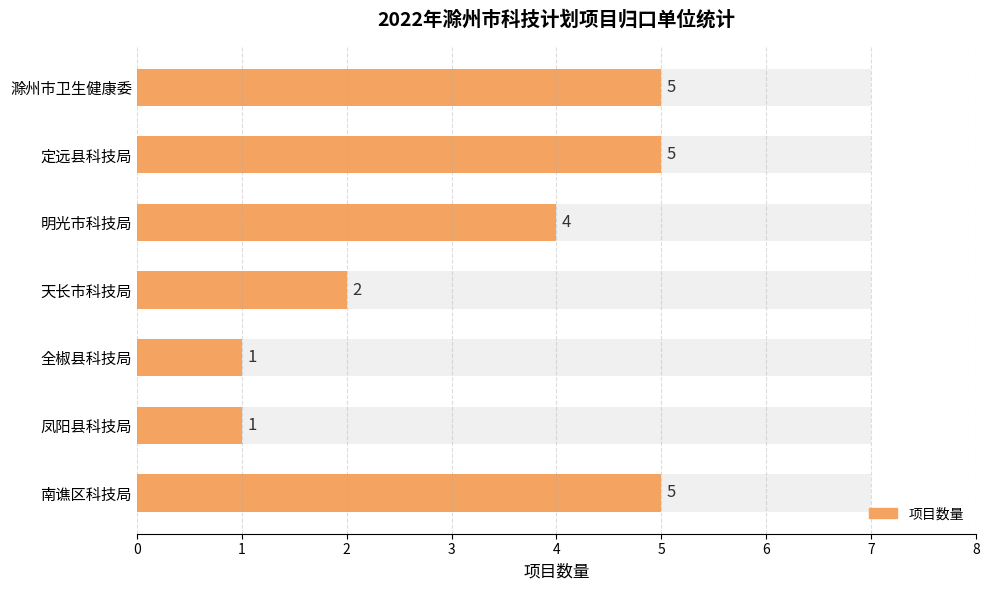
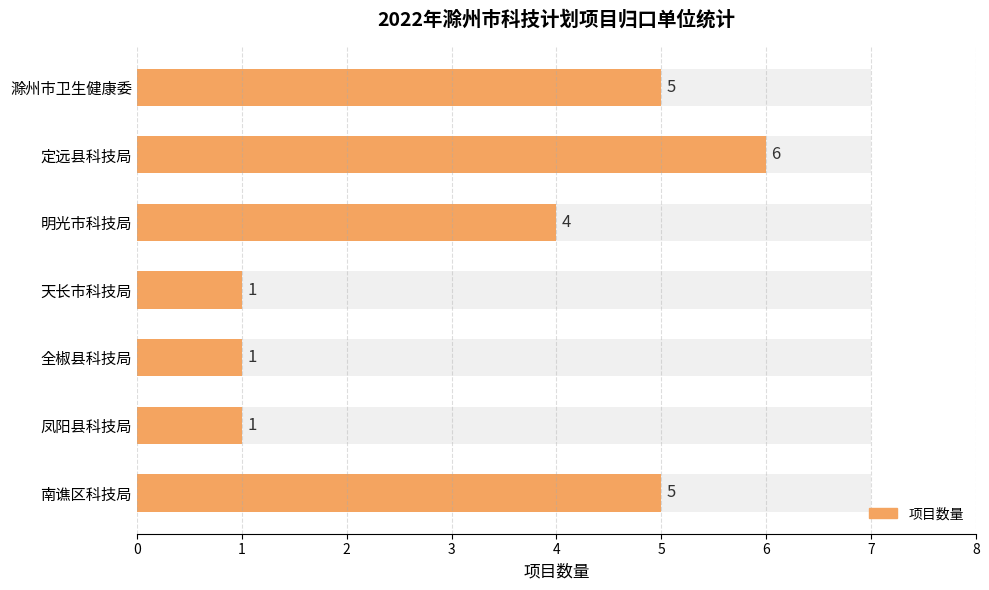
  {
    "项目数量": {
-     "定远县科技局": 5,
-     "天长市科技局": 2
+     "定远县科技局": 6,
+     "天长市科技局": 1
    }
  }
